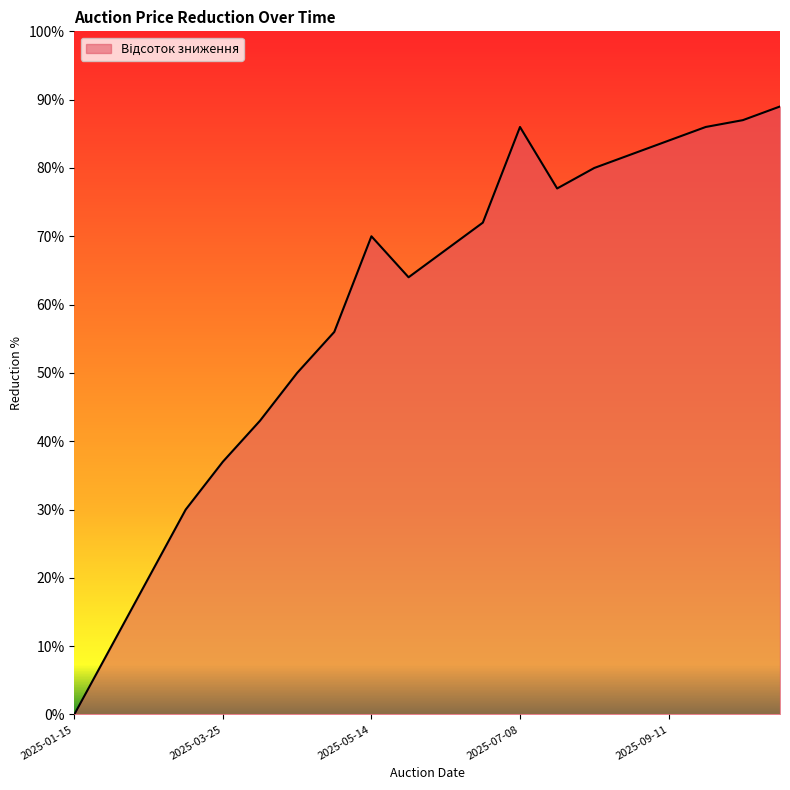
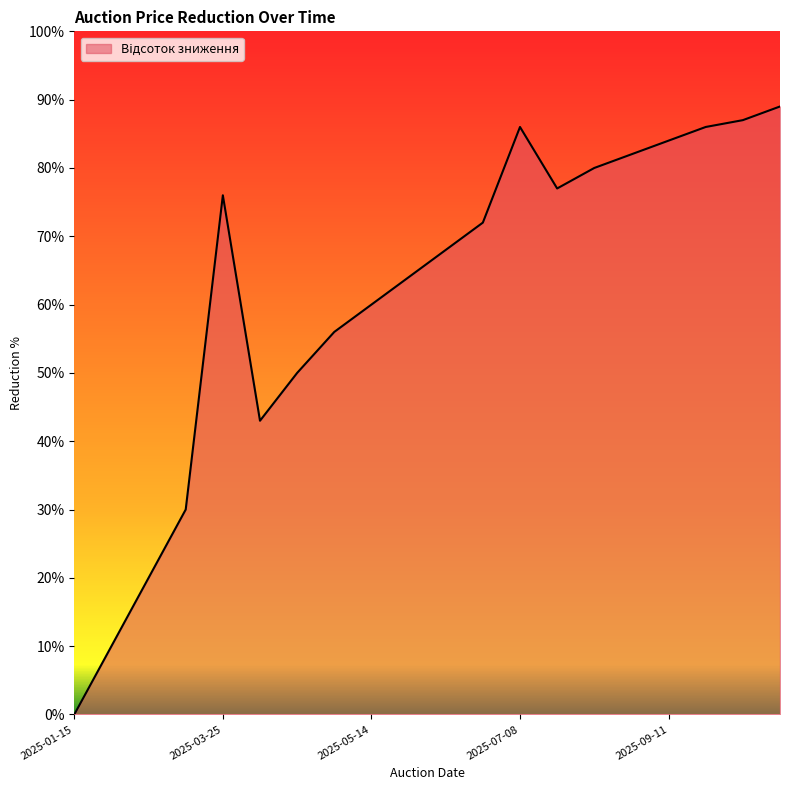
  {
    "2025-01-15": "0%",
-   "2025-03-25": "37%",
-   "2025-05-14": "70%",
+   "2025-03-25": "76%",
+   "2025-05-14": "60%",
    "2025-07-08": "86%",
    "2025-09-11": "84%"
  }
